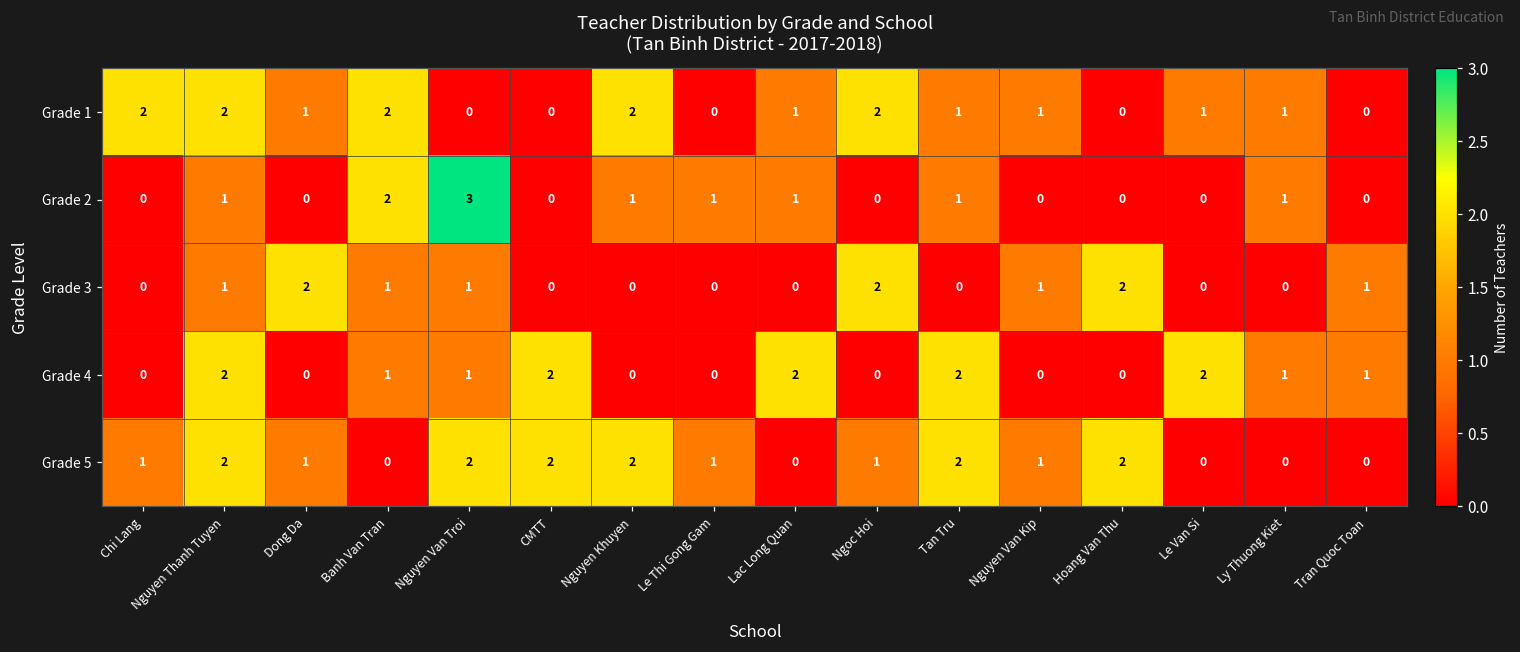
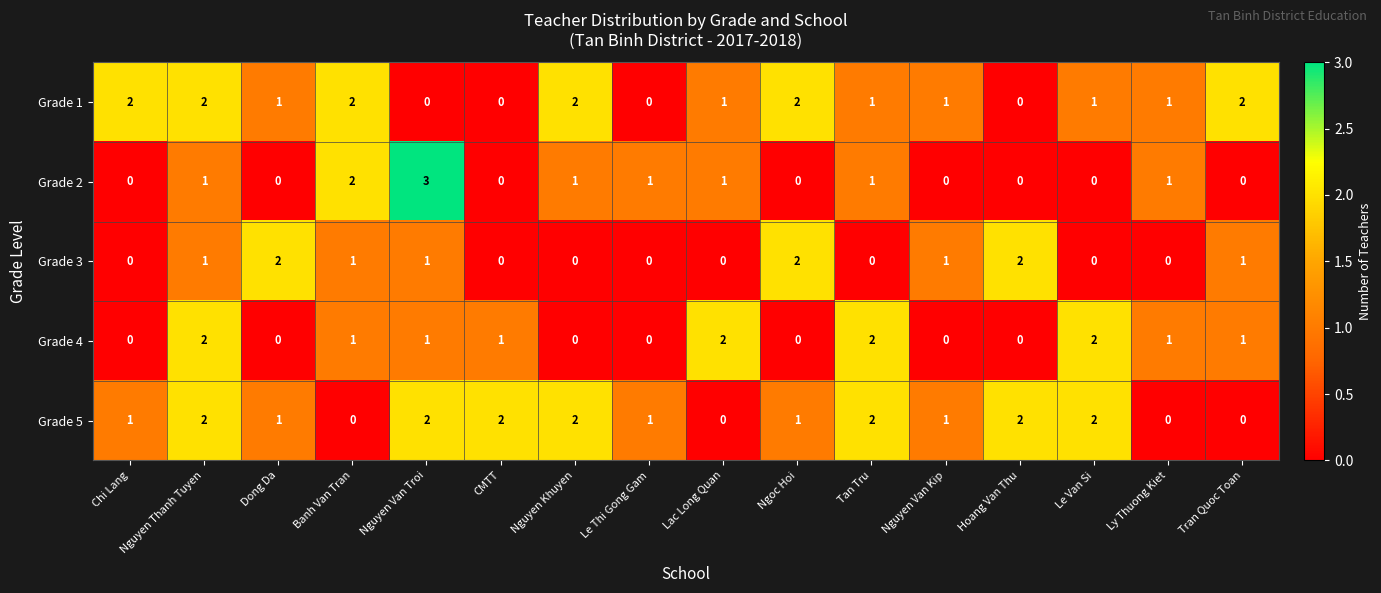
  {
    "Grade 1": {
      "Chi Lang": 2,
      "Nguyen Thanh Tuyen": 2,
      "Dong Da": 1,
      "Banh Van Tran": 2,
      "Nguyen Van Troi": 0,
      "CMTT": 0,
      "Nguyen Khuyen": 2,
      "Le Thi Gong Gam": 0,
      "Lac Long Quan": 1,
      "Ngoc Hoi": 2,
      "Tan Tru": 1,
      "Nguyen Van Kip": 1,
      "Hoang Van Thu": 0,
      "Le Van Si": 1,
      "Ly Thuong Kiet": 1,
-     "Tran Quoc Toan": 0
+     "Tran Quoc Toan": 2
    },
    "Grade 2": {
      "Chi Lang": 0,
      "Nguyen Thanh Tuyen": 1,
      "Dong Da": 0,
      "Banh Van Tran": 2,
      "Nguyen Van Troi": 3,
      "CMTT": 0,
      "Nguyen Khuyen": 1,
      "Le Thi Gong Gam": 1,
      "Lac Long Quan": 1,
      "Ngoc Hoi": 0,
      "Tan Tru": 1,
      "Nguyen Van Kip": 0,
      "Hoang Van Thu": 0,
      "Le Van Si": 0,
      "Ly Thuong Kiet": 1,
      "Tran Quoc Toan": 0
    },
    "Grade 3": {
      "Chi Lang": 0,
      "Nguyen Thanh Tuyen": 1,
      "Dong Da": 2,
      "Banh Van Tran": 1,
      "Nguyen Van Troi": 1,
      "CMTT": 0,
      "Nguyen Khuyen": 0,
      "Le Thi Gong Gam": 0,
      "Lac Long Quan": 0,
      "Ngoc Hoi": 2,
      "Tan Tru": 0,
      "Nguyen Van Kip": 1,
      "Hoang Van Thu": 2,
      "Le Van Si": 0,
      "Ly Thuong Kiet": 0,
      "Tran Quoc Toan": 1
    },
    "Grade 4": {
      "Chi Lang": 0,
      "Nguyen Thanh Tuyen": 2,
      "Dong Da": 0,
      "Banh Van Tran": 1,
      "Nguyen Van Troi": 1,
-     "CMTT": 2,
+     "CMTT": 1,
      "Nguyen Khuyen": 0,
      "Le Thi Gong Gam": 0,
      "Lac Long Quan": 2,
      "Ngoc Hoi": 0,
      "Tan Tru": 2,
      "Nguyen Van Kip": 0,
      "Hoang Van Thu": 0,
      "Le Van Si": 2,
      "Ly Thuong Kiet": 1,
      "Tran Quoc Toan": 1
    },
    "Grade 5": {
      "Chi Lang": 1,
      "Nguyen Thanh Tuyen": 2,
      "Dong Da": 1,
      "Banh Van Tran": 0,
      "Nguyen Van Troi": 2,
      "CMTT": 2,
      "Nguyen Khuyen": 2,
      "Le Thi Gong Gam": 1,
      "Lac Long Quan": 0,
      "Ngoc Hoi": 1,
      "Tan Tru": 2,
      "Nguyen Van Kip": 1,
      "Hoang Van Thu": 2,
-     "Le Van Si": 0,
+     "Le Van Si": 2,
      "Ly Thuong Kiet": 0,
      "Tran Quoc Toan": 0
    }
  }
